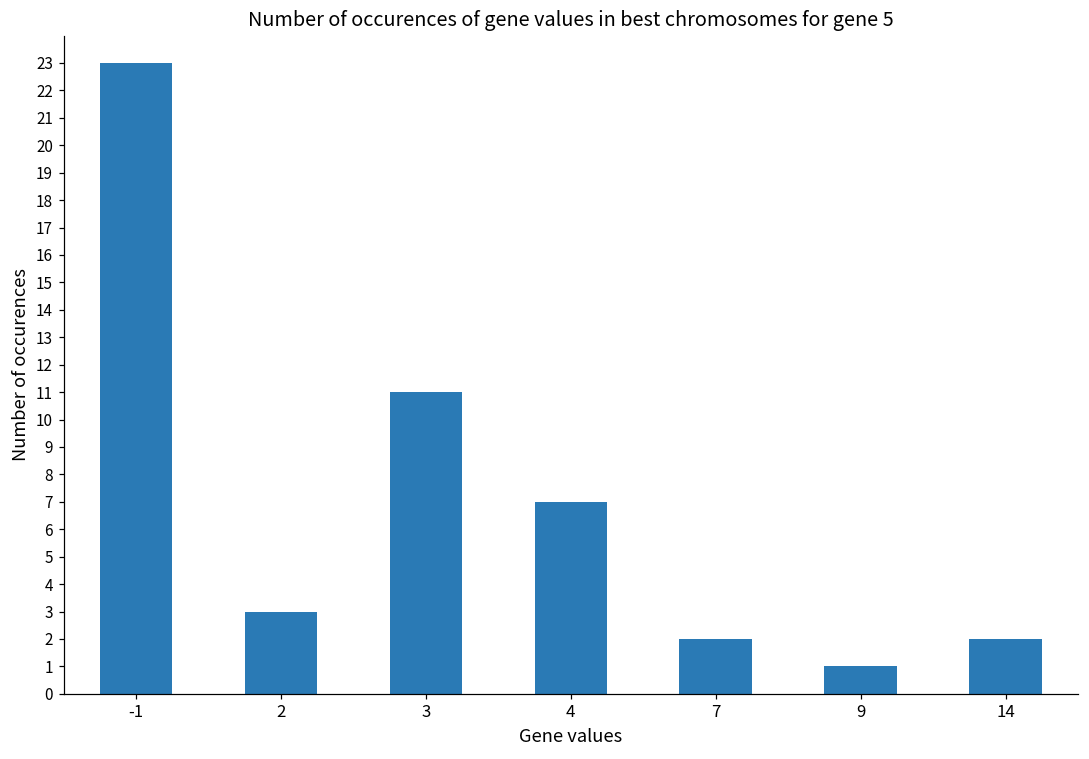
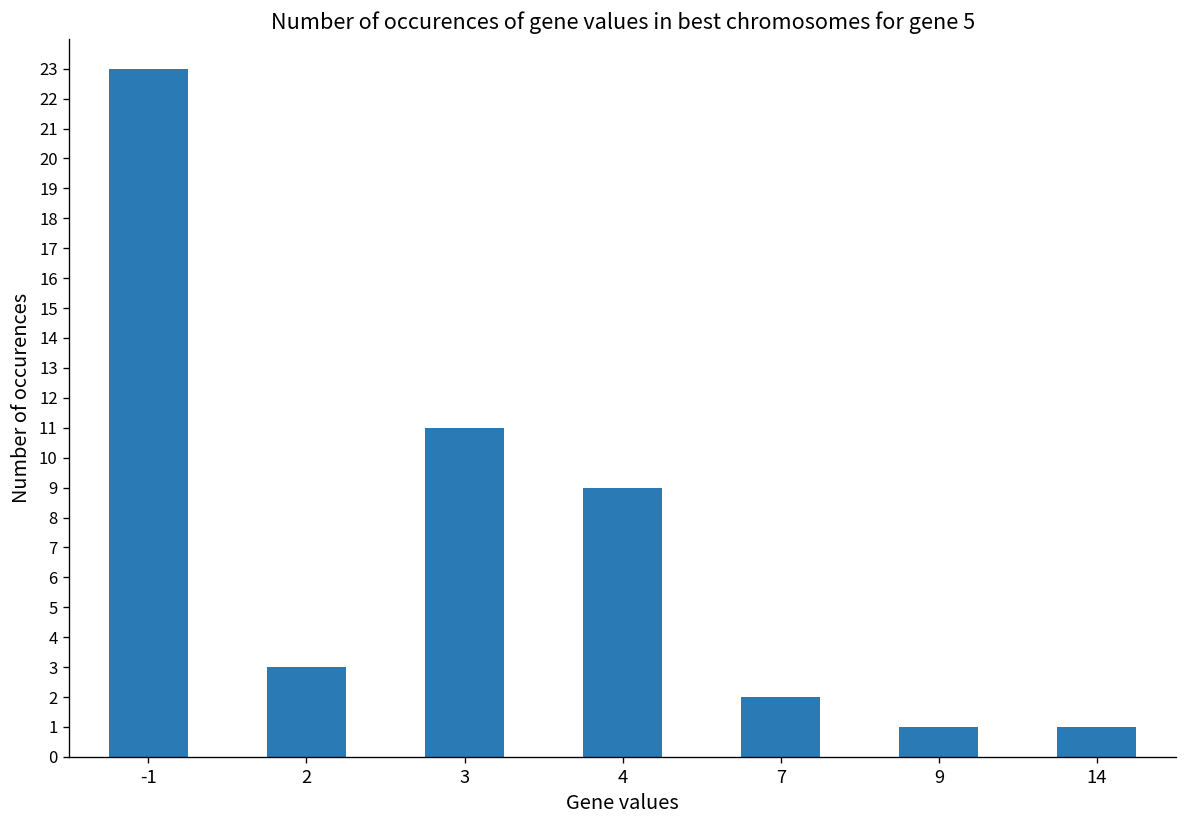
  {
    "-1": 23,
    "2": 3,
    "3": 11,
-   "4": 7,
+   "4": 9,
    "7": 2,
    "9": 1,
-   "14": 2
+   "14": 1
  }
